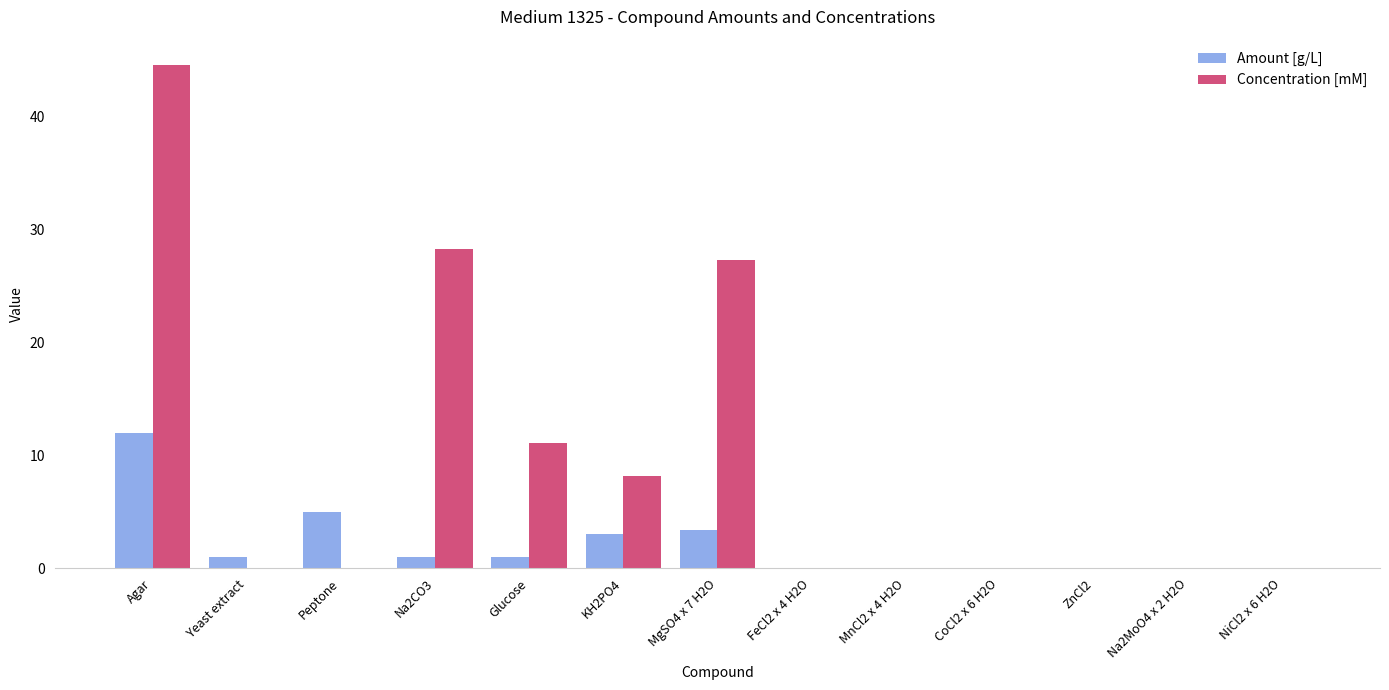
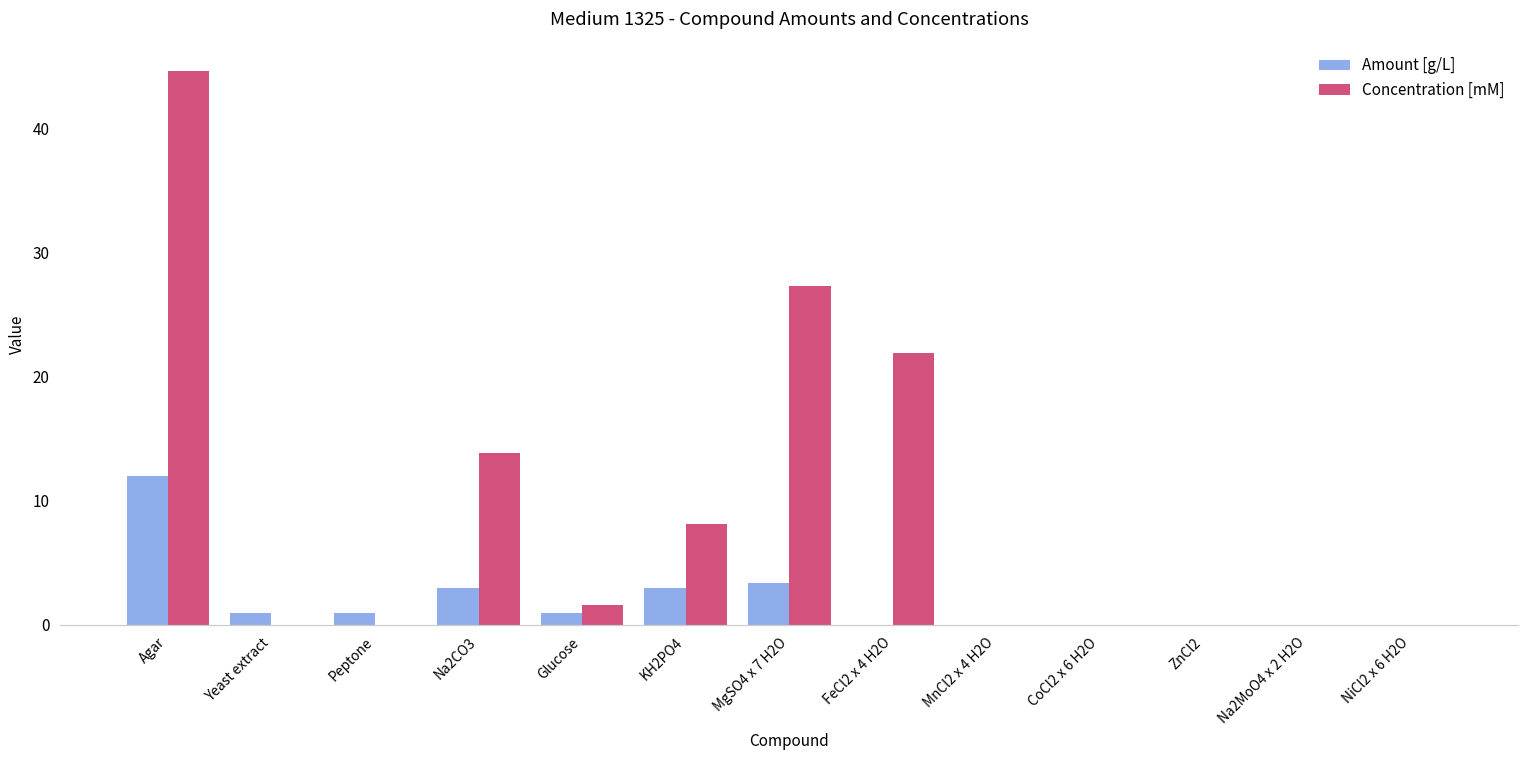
  {
    "Amount [g/L]": {
      "Agar": 12,
      "Yeast extract": 1,
-     "Peptone": 5,
-     "Na2CO3": 1,
+     "Peptone": 1,
+     "Na2CO3": 3,
      "Glucose": 1,
      "KH2PO4": 3,
      "MgSO4 x 7 H2O": 3.4
    },
    "Concentration [mM]": {
      "Agar": 44.6,
      "Yeast extract": 0.0,
      "Peptone": 0.0,
-     "Na2CO3": 28.3,
-     "Glucose": 11.1,
+     "Na2CO3": 13.8,
+     "Glucose": 1.6,
      "KH2PO4": 8.1,
      "MgSO4 x 7 H2O": 27.3,
-     "FeCl2 x 4 H2O": 0.0
+     "FeCl2 x 4 H2O": 21.9
    }
  }
